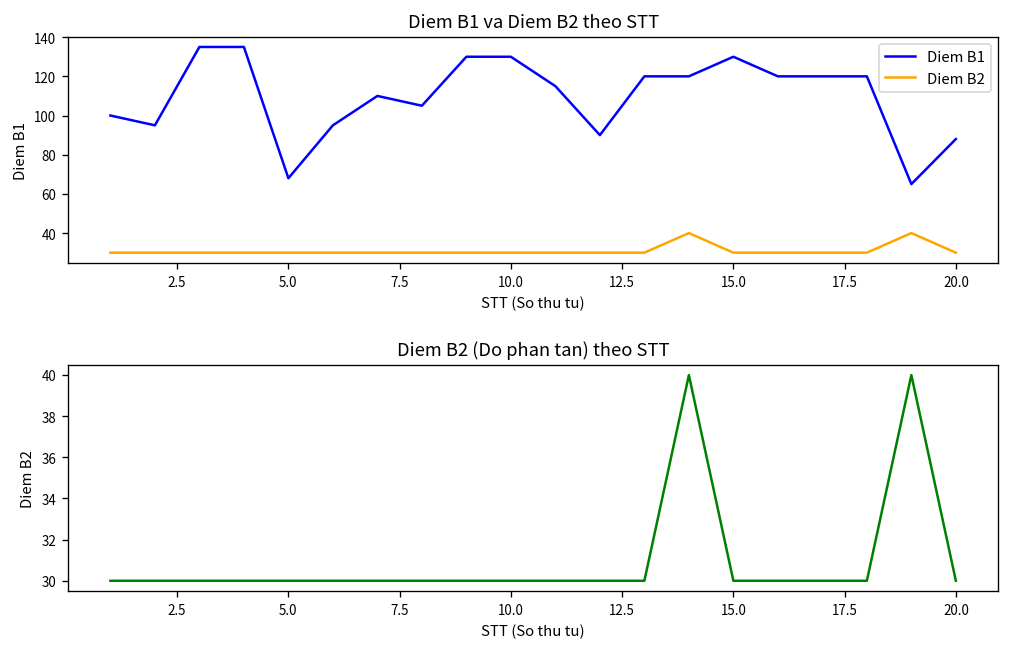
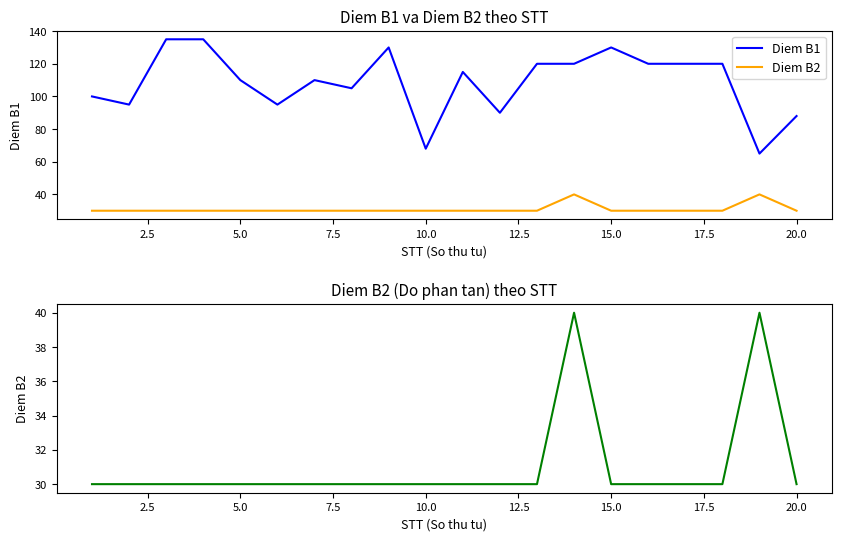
  {
    "Diem B1 va Diem B2 theo STT": {
      "Diem B1": {
-       "5.0": 68,
-       "10.0": 130,
+       "5.0": 110,
+       "10.0": 68,
        "15.0": 130,
        "20.0": 88
      },
      "Diem B2": {
        "5.0": 30,
        "10.0": 30,
        "15.0": 30,
        "20.0": 30
      }
    },
    "Diem B2 (Do phan tan) theo STT": {
      "5.0": 30.0,
      "10.0": 30.0,
      "15.0": 30.0,
      "20.0": 30.0
    }
  }
